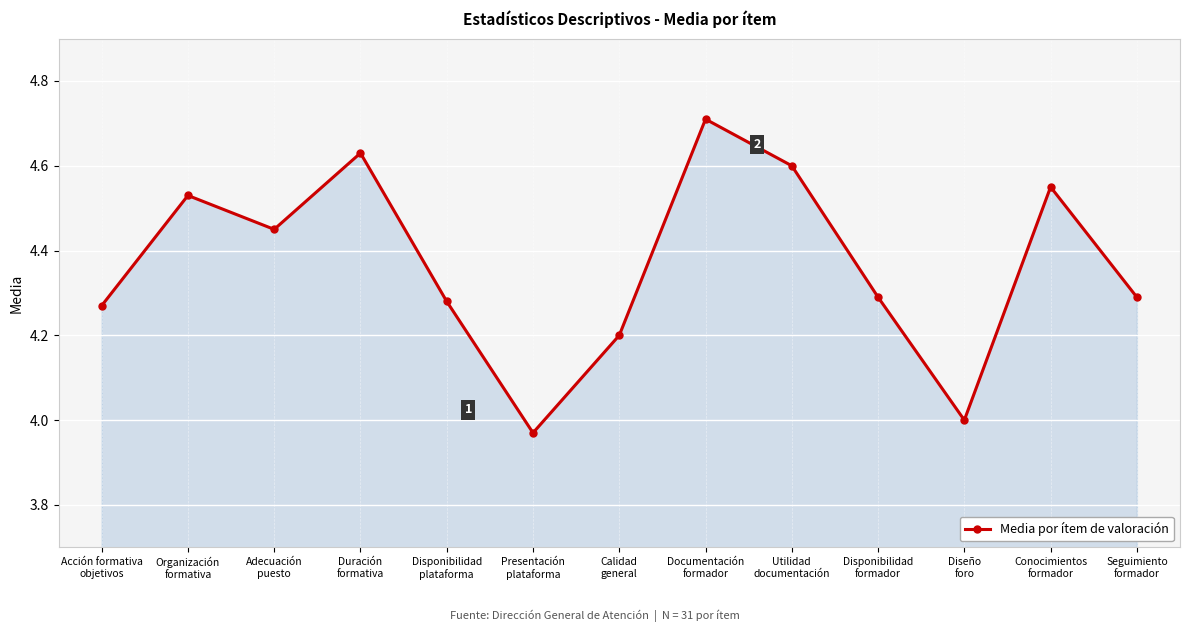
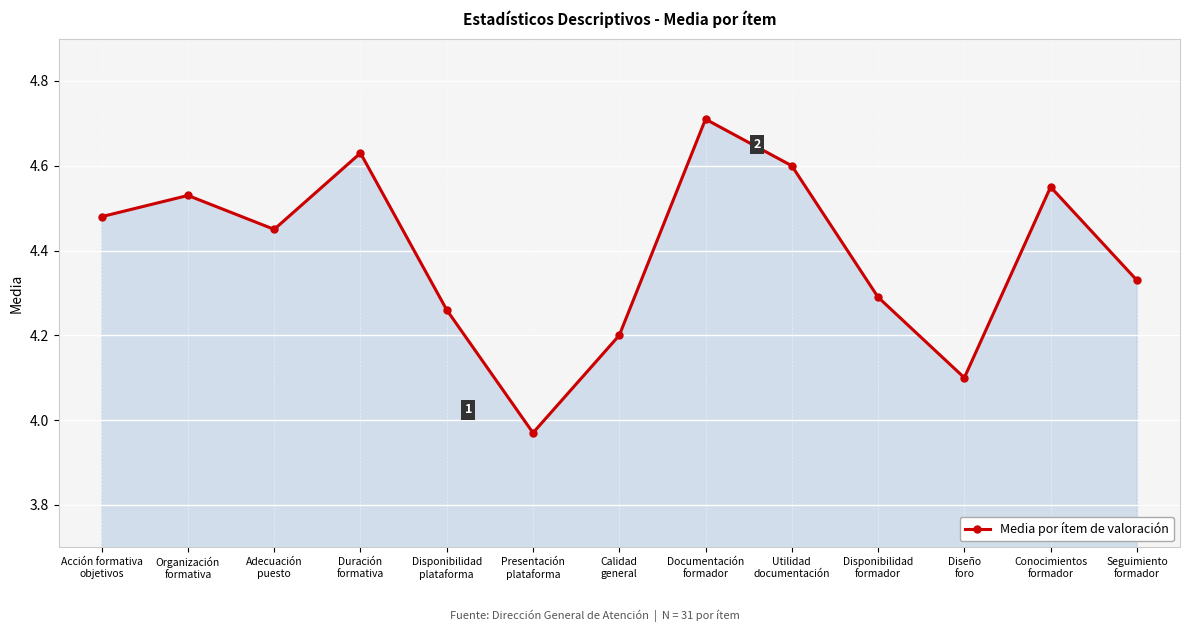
  {
-   "Acción formativa objetivos": 4.27,
+   "Acción formativa objetivos": 4.48,
    "Organización formativa": 4.53,
    "Adecuación puesto": 4.45,
    "Duración formativa": 4.63,
-   "Disponibilidad plataforma": 4.28,
+   "Disponibilidad plataforma": 4.26,
    "Presentación plataforma": 3.97,
    "Calidad general": 4.20,
    "Documentación formador": 4.71,
    "Utilidad documentación": 4.60,
    "Disponibilidad formador": 4.29,
-   "Diseño foro": 4.0,
+   "Diseño foro": 4.1,
    "Conocimientos formador": 4.55,
-   "Seguimiento formador": 4.29
+   "Seguimiento formador": 4.33
  }
